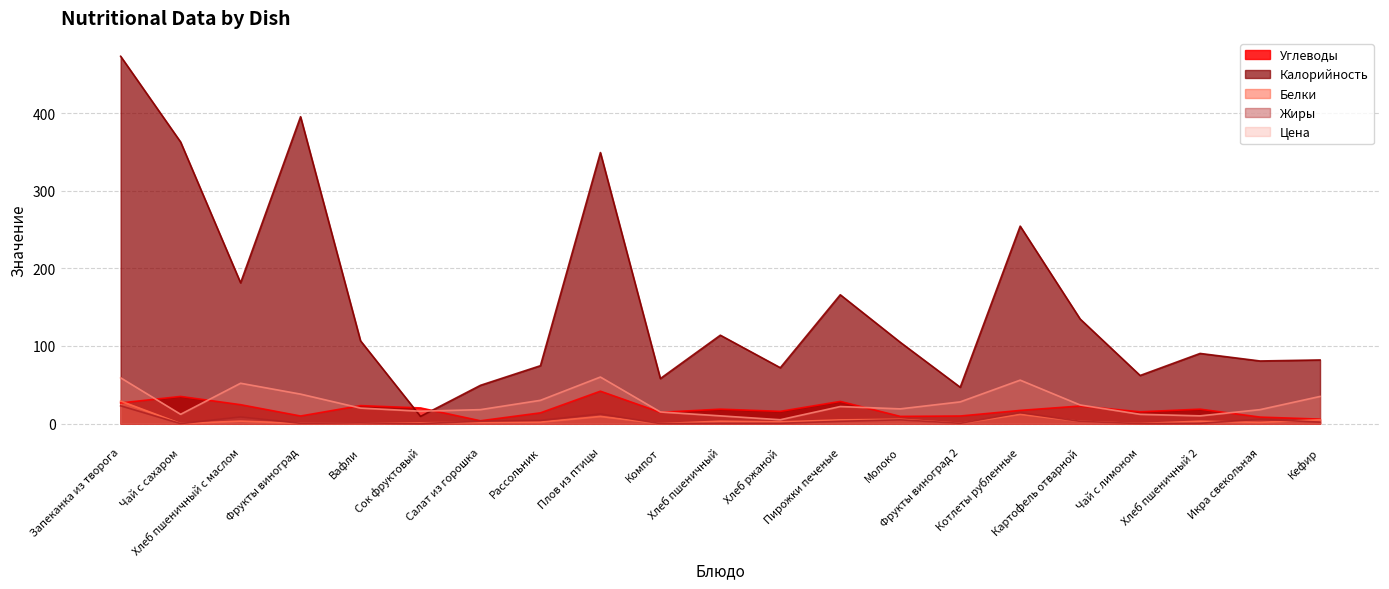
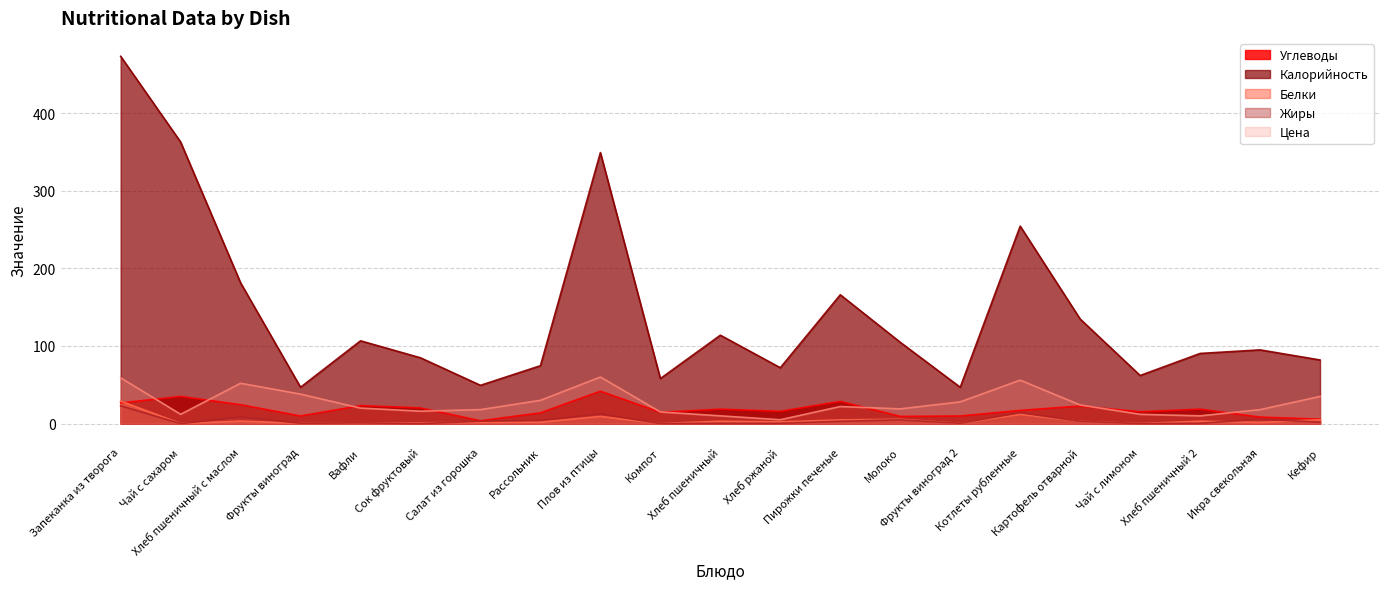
  {
    "Углеводы": {
      "Чай с сахаром": 40,
      "Хлеб пшеничный с маслом": 20,
      "Фрукты виноград": 10,
      "Сок фруктовый": 20,
      "Рассольник": 10,
      "Плов из птицы": 40,
      "Хлеб пшеничный": 20,
      "Хлеб ржаной": 20,
      "Пирожки печеные": 30,
      "Молоко": 10,
      "Фрукты виноград 2": 10,
      "Хлеб пшеничный 2": 20
    },
    "Калорийность": {
      "Запеканка из творога": 470,
      "Чай с сахаром": 360,
      "Хлеб пшеничный с маслом": 180,
-     "Фрукты виноград": 400,
+     "Фрукты виноград": 50,
      "Вафли": 110,
-     "Сок фруктовый": 10,
+     "Сок фруктовый": 80,
      "Салат из горошка": 50,
      "Рассольник": 70,
      "Плов из птицы": 350,
      "Компот": 60,
      "Хлеб пшеничный": 110,
      "Хлеб ржаной": 70,
      "Пирожки печеные": 170,
      "Молоко": 100,
      "Фрукты виноград 2": 50,
      "Котлеты рубленные": 250,
      "Картофель отварной": 130,
      "Чай с лимоном": 60,
      "Хлеб пшеничный 2": 90,
-     "Икра свекольная": 80,
+     "Икра свекольная": 100,
      "Кефир": 80
    }
  }
